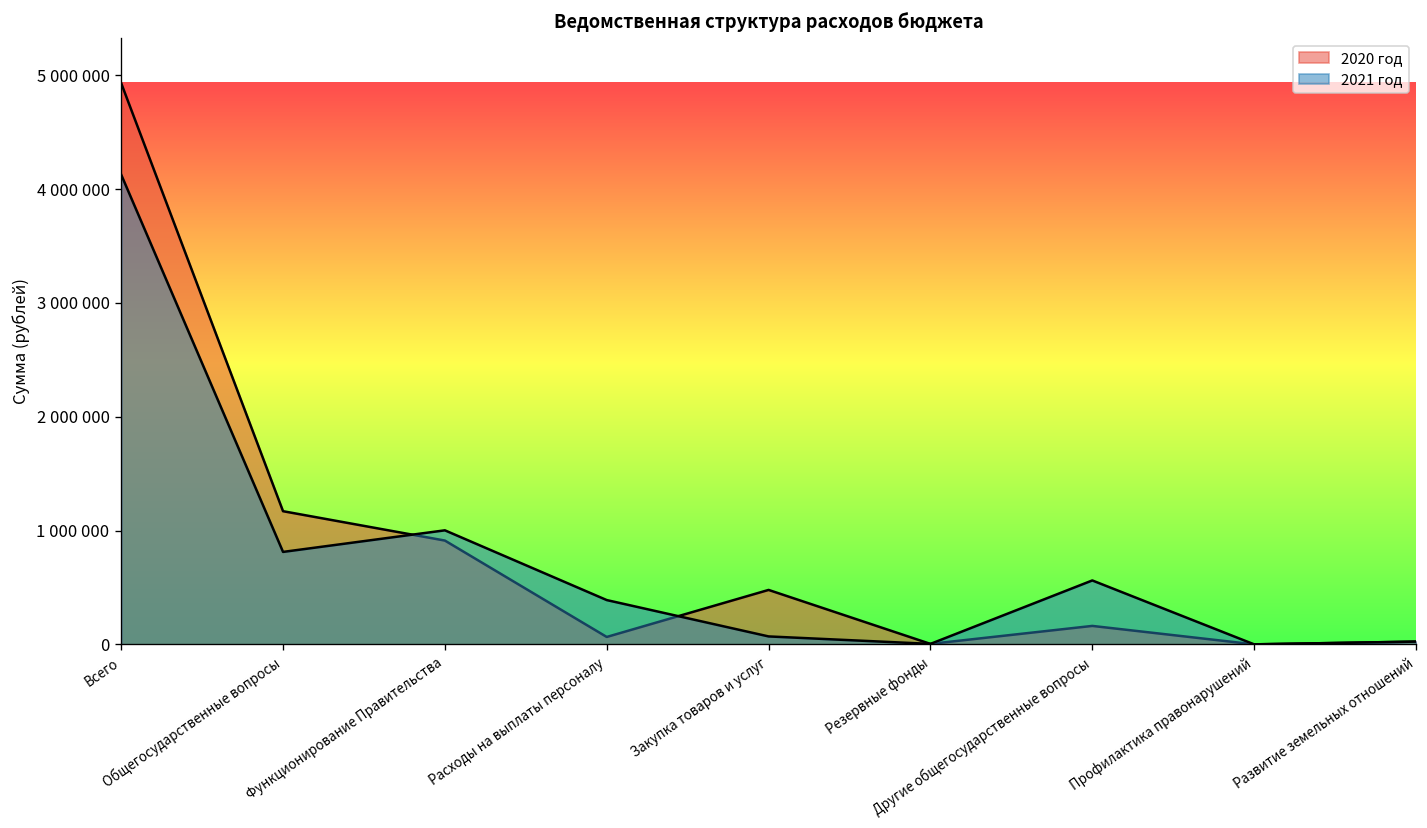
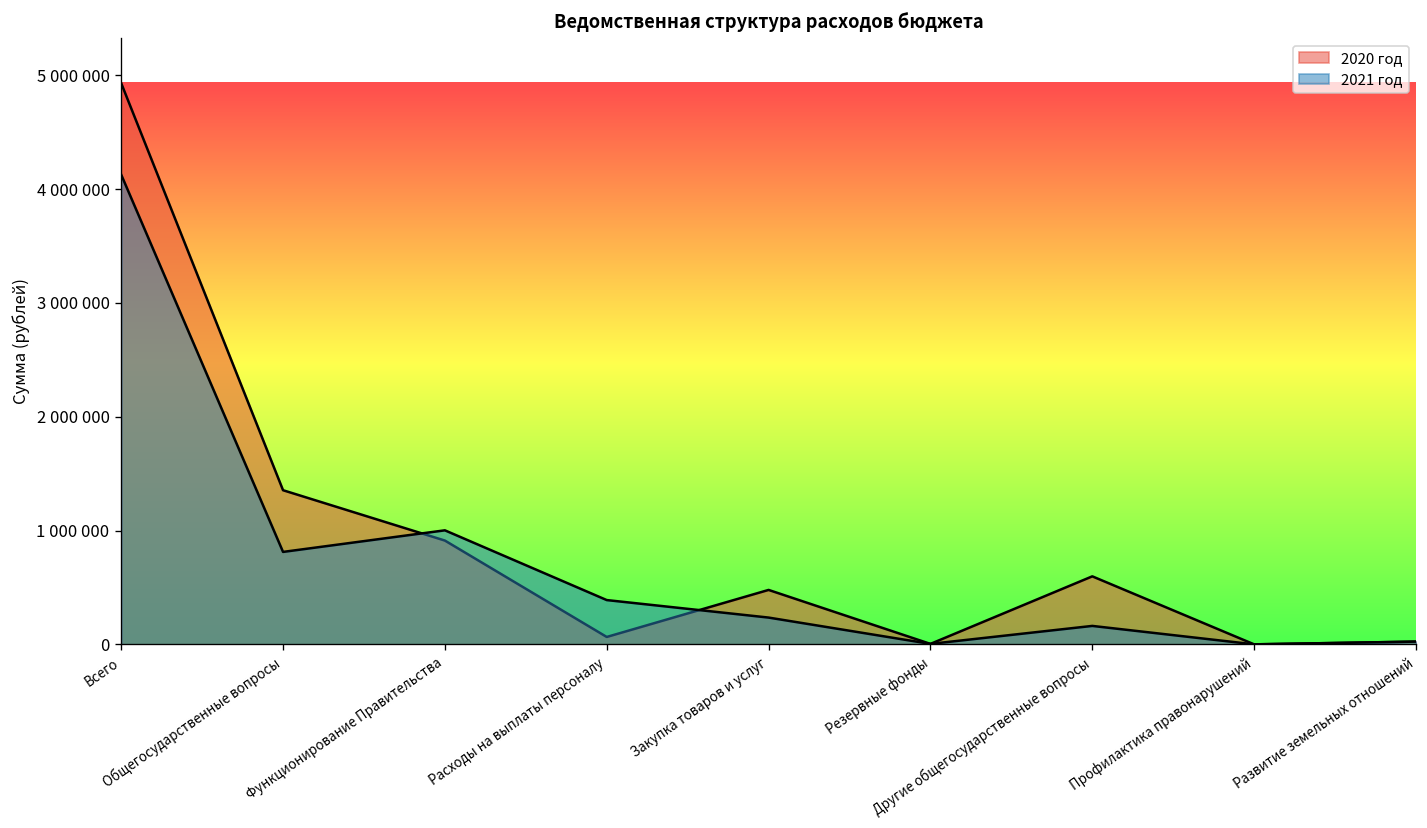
  {
    "2020 год": {
      "Всего": 4900000,
-     "Общегосударственные вопросы": 1200000,
+     "Общегосударственные вопросы": 1400000,
      "Функционирование Правительства": 900000,
      "Расходы на выплаты персоналу": 100000,
      "Закупка товаров и услуг": 500000,
-     "Другие общегосударственные вопросы": 200000
+     "Другие общегосударственные вопросы": 600000
    },
    "2021 год": {
      "Всего": 4100000,
      "Общегосударственные вопросы": 800000,
      "Функционирование Правительства": 1000000,
      "Расходы на выплаты персоналу": 400000,
-     "Закупка товаров и услуг": 100000,
-     "Другие общегосударственные вопросы": 600000
+     "Закупка товаров и услуг": 200000,
+     "Другие общегосударственные вопросы": 200000
    }
  }
